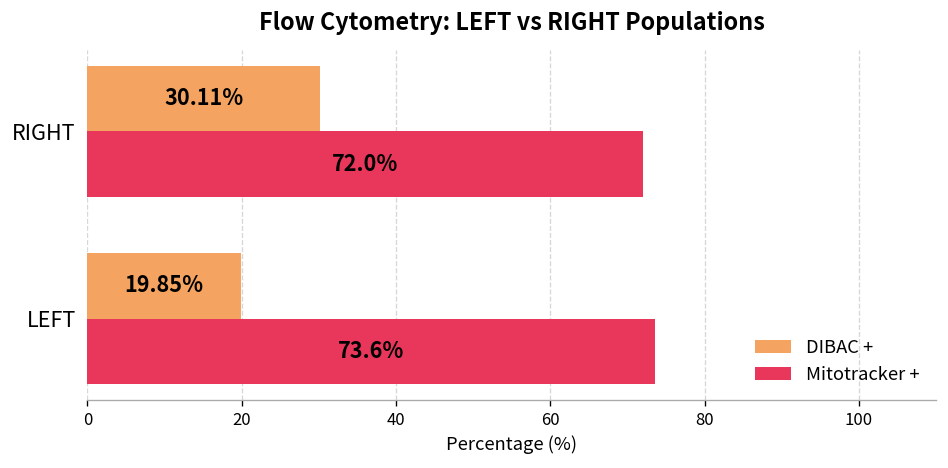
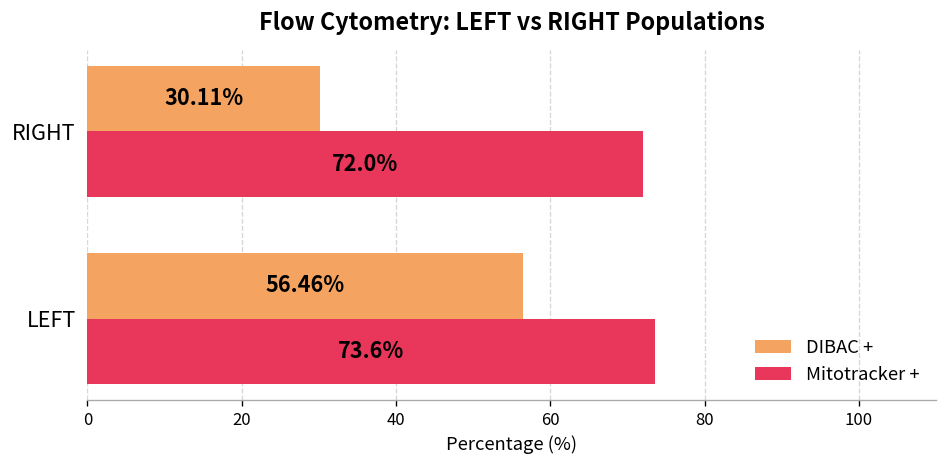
  {
    "DIBAC +": {
      "RIGHT": "30.11%",
-     "LEFT": "19.85%"
+     "LEFT": "56.46%"
    },
    "Mitotracker +": {
      "RIGHT": "72.0%",
      "LEFT": "73.6%"
    }
  }
